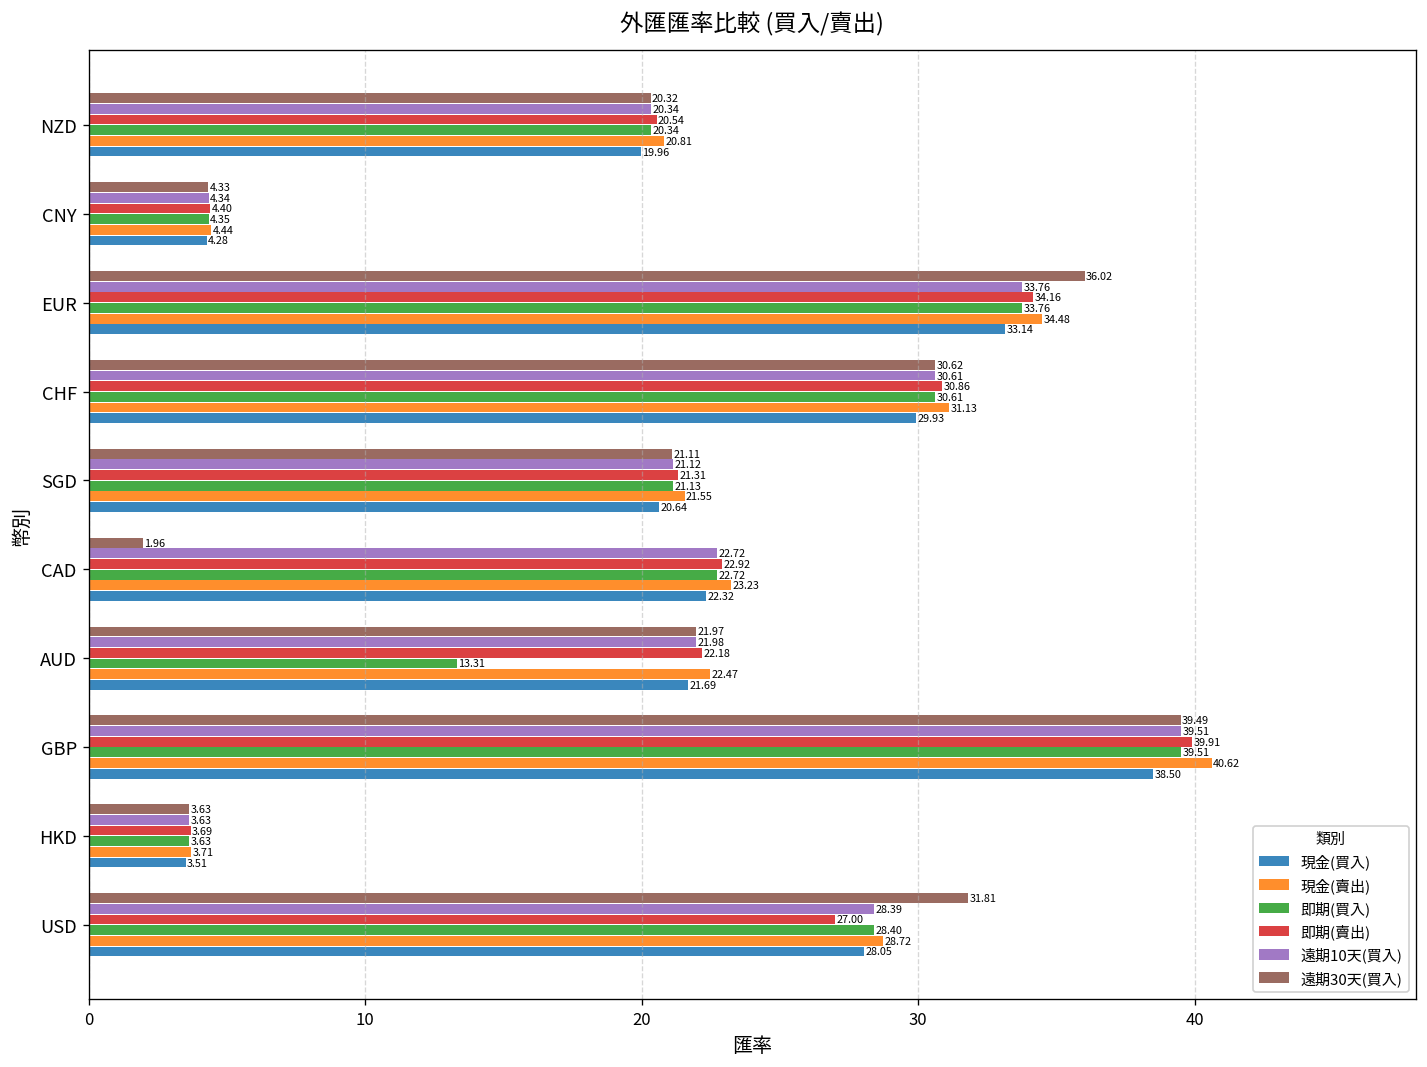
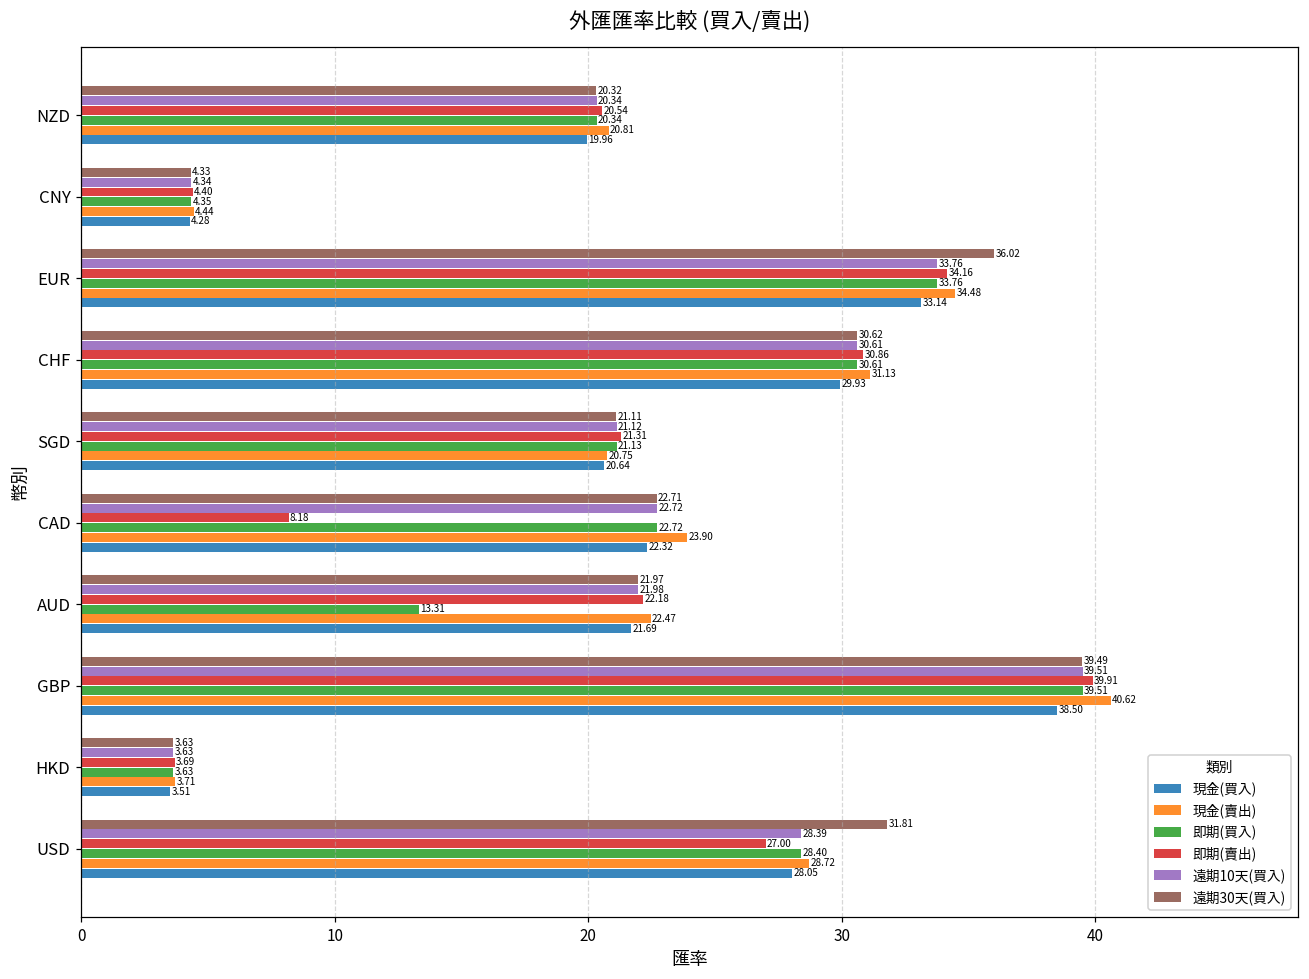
  {
    "現金(買入)": {
      "NZD": 19.96,
      "CNY": 4.28,
      "EUR": 33.14,
      "CHF": 29.93,
      "SGD": 20.64,
      "CAD": 22.32,
      "AUD": 21.69,
      "GBP": 38.50,
      "HKD": 3.51,
      "USD": 28.05
    },
    "現金(賣出)": {
      "NZD": 20.81,
      "CNY": 4.44,
      "EUR": 34.48,
      "CHF": 31.13,
-     "SGD": 21.55,
-     "CAD": 23.23,
+     "SGD": 20.75,
+     "CAD": 23.90,
      "AUD": 22.47,
      "GBP": 40.62,
      "HKD": 3.71,
      "USD": 28.72
    },
    "即期(買入)": {
      "NZD": 20.34,
      "CNY": 4.35,
      "EUR": 33.76,
      "CHF": 30.61,
      "SGD": 21.13,
      "CAD": 22.72,
      "AUD": 13.31,
      "GBP": 39.51,
      "HKD": 3.63,
      "USD": 28.40
    },
    "即期(賣出)": {
      "NZD": 20.54,
      "CNY": 4.40,
      "EUR": 34.16,
      "CHF": 30.86,
      "SGD": 21.31,
-     "CAD": 22.92,
+     "CAD": 8.18,
      "AUD": 22.18,
      "GBP": 39.91,
      "HKD": 3.69,
      "USD": 27.00
    },
    "遠期10天(買入)": {
      "NZD": 20.34,
      "CNY": 4.34,
      "EUR": 33.76,
      "CHF": 30.61,
      "SGD": 21.12,
      "CAD": 22.72,
      "AUD": 21.98,
      "GBP": 39.51,
      "HKD": 3.63,
      "USD": 28.39
    },
    "遠期30天(買入)": {
      "NZD": 20.32,
      "CNY": 4.33,
      "EUR": 36.02,
      "CHF": 30.62,
      "SGD": 21.11,
-     "CAD": 1.96,
+     "CAD": 22.71,
      "AUD": 21.97,
      "GBP": 39.49,
      "HKD": 3.63,
      "USD": 31.81
    }
  }
